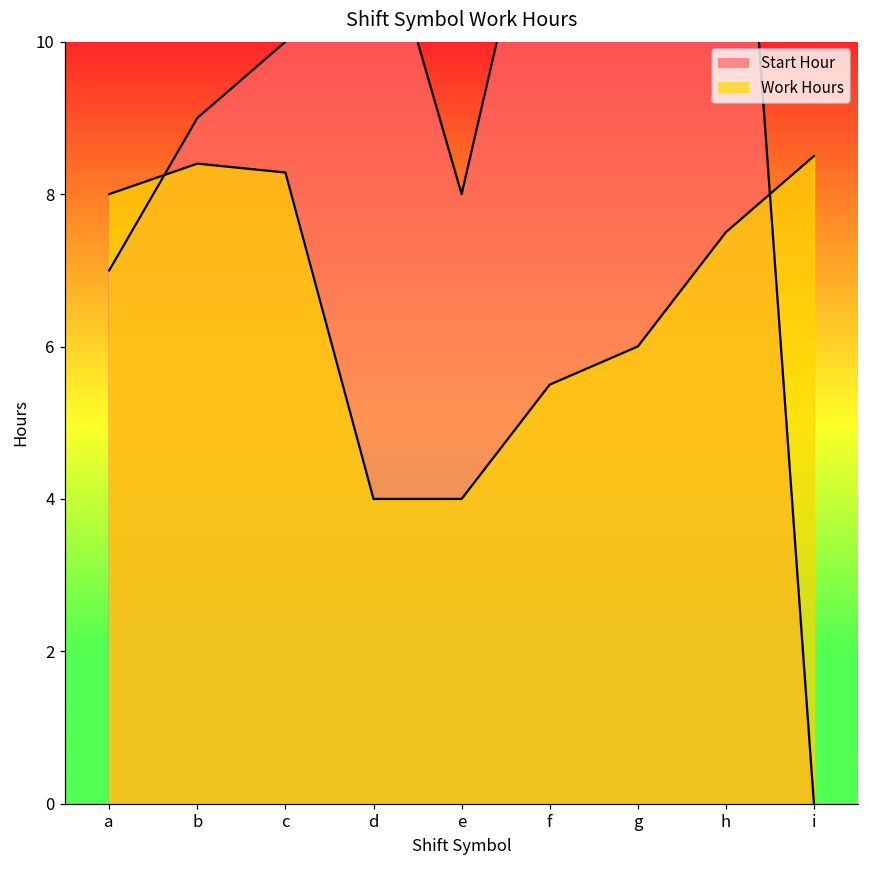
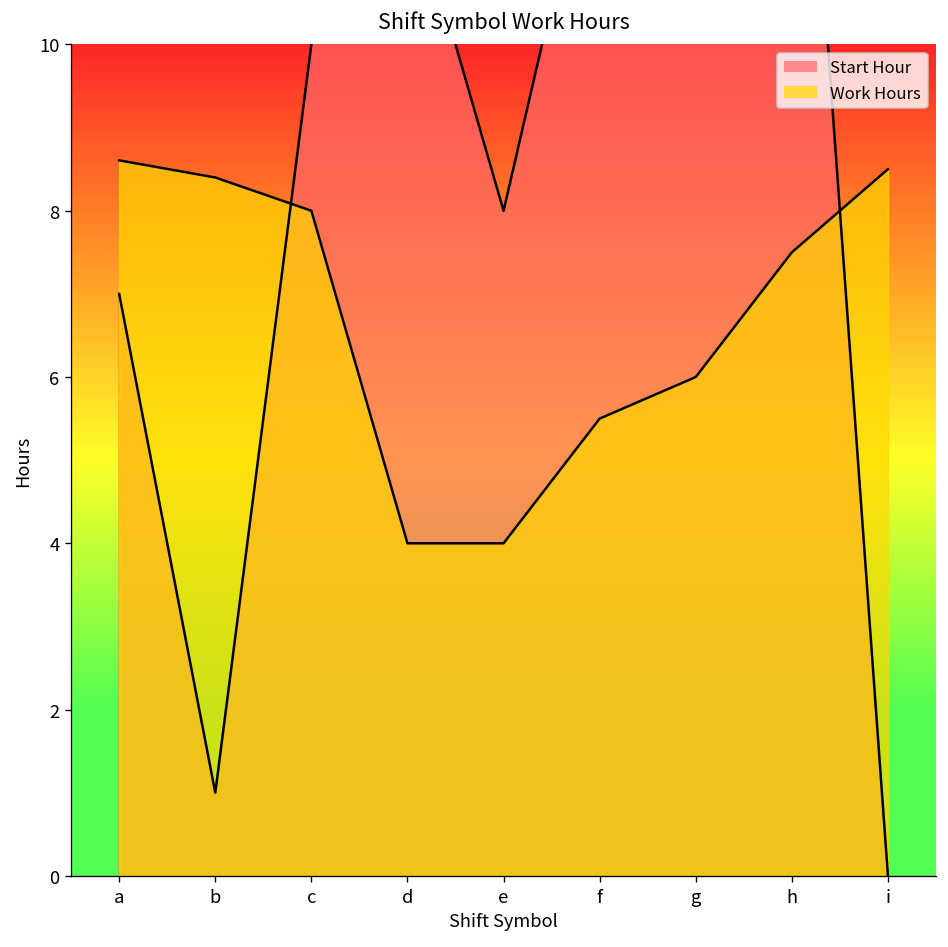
  {
    "Start Hour": {
      "a": 7,
-     "b": 9,
+     "b": 1,
      "c": 10,
      "e": 8,
      "i": 0
    },
    "Work Hours": {
-     "a": 8.0,
+     "a": 8.6,
      "b": 8.4,
-     "c": 8.3,
+     "c": 8.0,
      "d": 4.0,
      "e": 4.0,
      "f": 5.5,
      "g": 6.0,
      "h": 7.5,
      "i": 8.5
    }
  }
